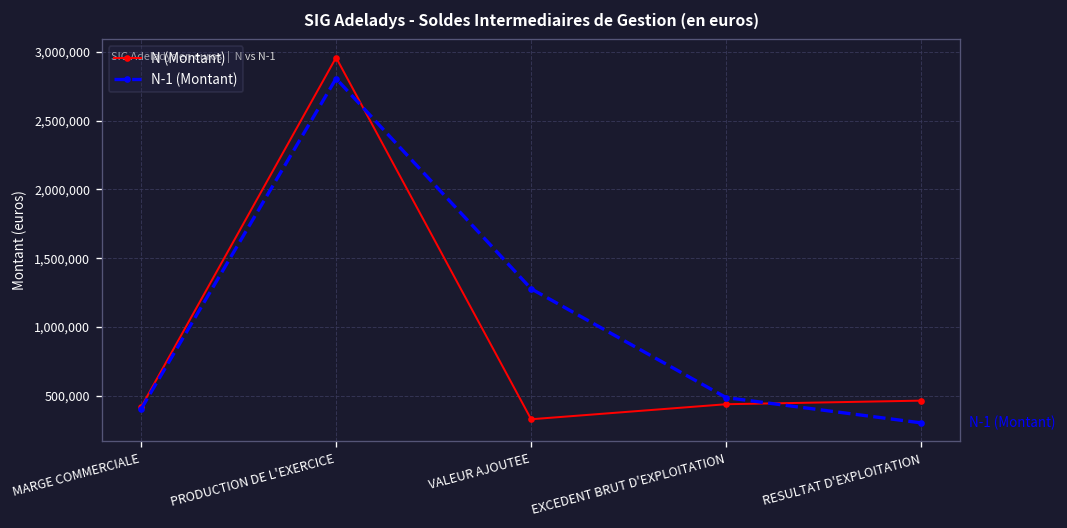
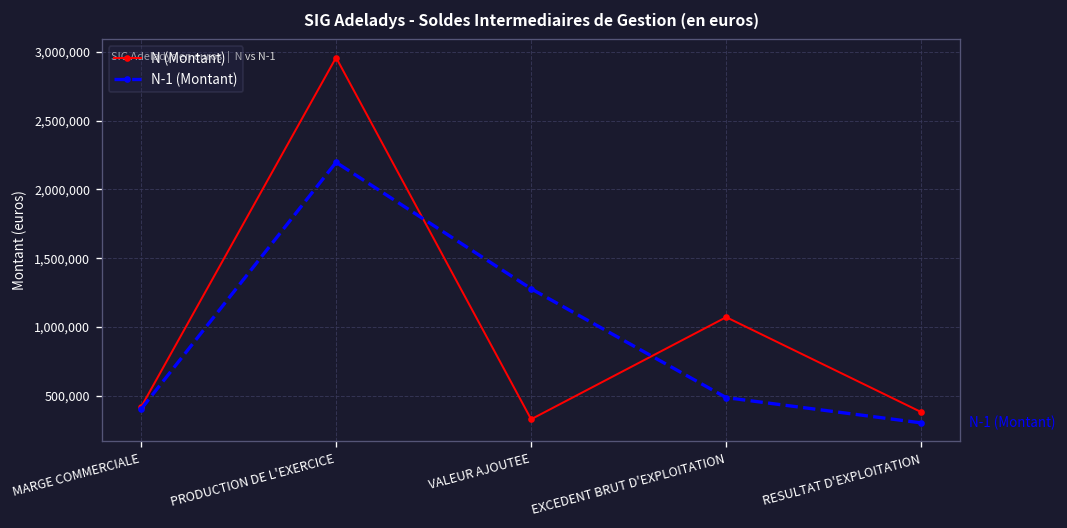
  {
    "N (Montant)": {
      "PRODUCTION DE L'EXERCICE": "2,960,000",
      "VALEUR AJOUTEE": "330,000",
-     "EXCEDENT BRUT D'EXPLOITATION": "440,000",
-     "RESULTAT D'EXPLOITATION": "460,000"
+     "EXCEDENT BRUT D'EXPLOITATION": "1,070,000",
+     "RESULTAT D'EXPLOITATION": "380,000"
    },
    "N-1 (Montant)": {
-     "PRODUCTION DE L'EXERCICE": "2,810,000",
+     "PRODUCTION DE L'EXERCICE": "2,200,000",
      "VALEUR AJOUTEE": "1,280,000",
      "EXCEDENT BRUT D'EXPLOITATION": "490,000",
      "RESULTAT D'EXPLOITATION": "300,000"
    }
  }
